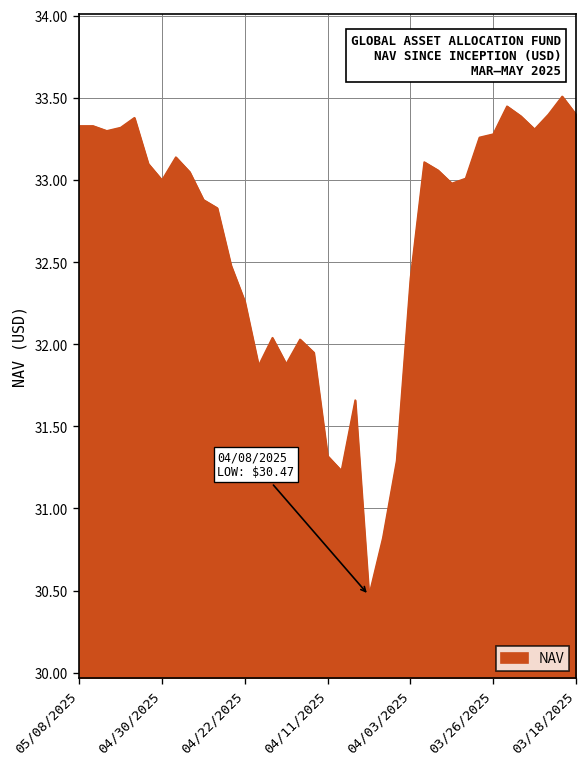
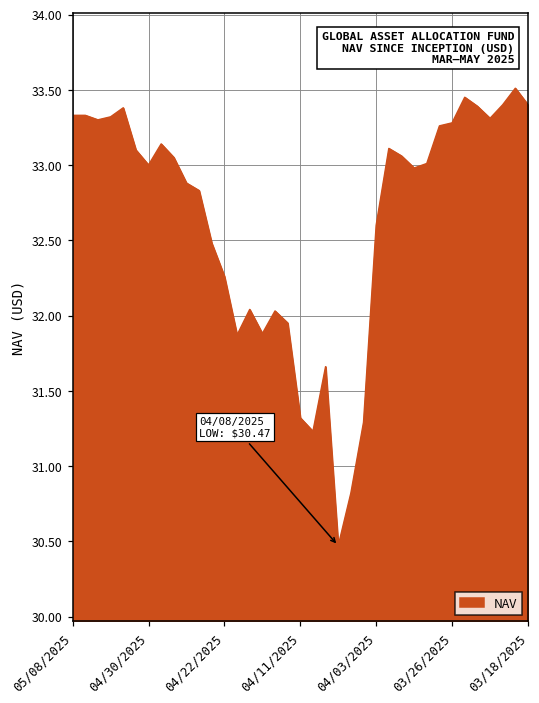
  {
    "05/08/2025": 33.33,
    "04/30/2025": 33.0,
    "04/22/2025": 32.26,
-   "04/03/2025": 32.4,
+   "04/03/2025": 32.6,
    "03/26/2025": 33.28,
    "03/18/2025": 33.4
  }
